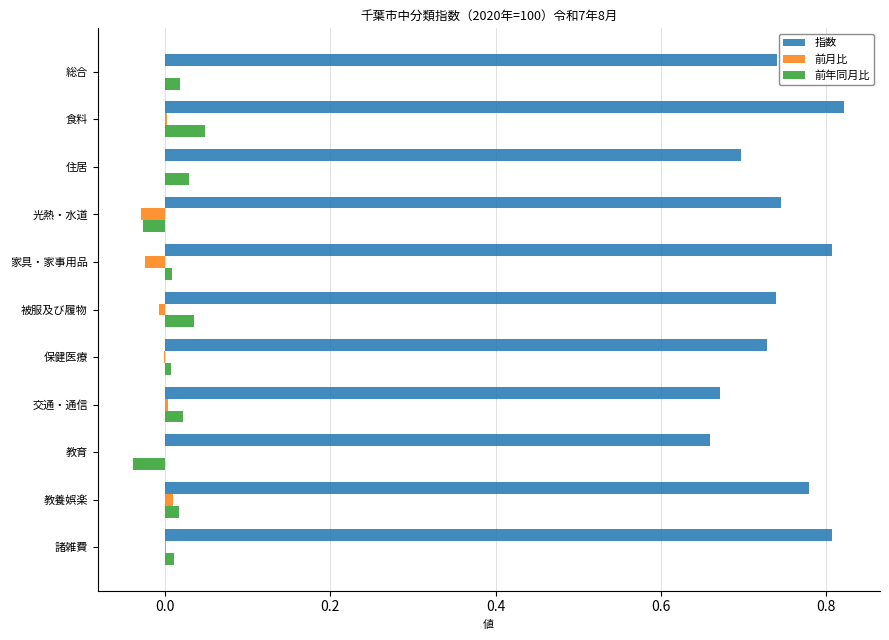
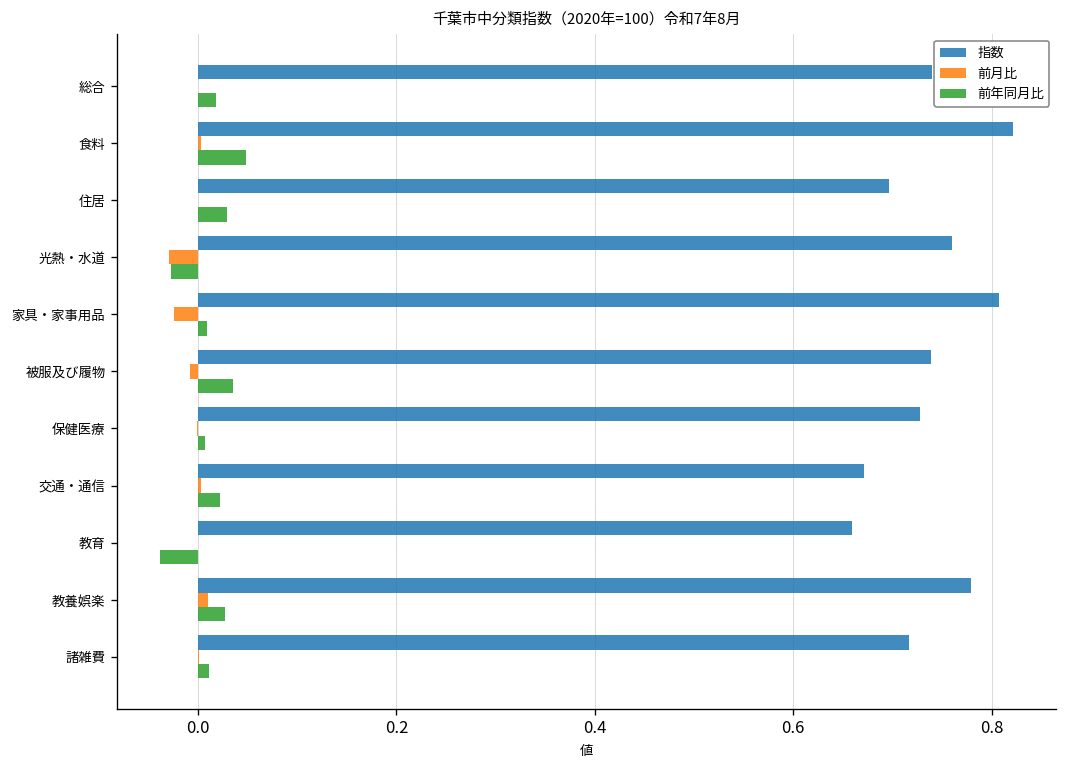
  {
    "指数": {
      "総合": 0.74,
      "食料": 0.82,
      "住居": 0.70,
-     "光熱・水道": 0.74,
+     "光熱・水道": 0.76,
      "家具・家事用品": 0.81,
      "被服及び履物": 0.74,
      "保健医療": 0.73,
      "交通・通信": 0.67,
      "教育": 0.66,
      "教養娯楽": 0.78,
-     "諸雑費": 0.81
+     "諸雑費": 0.72
    },
    "前月比": {
      "総合": 0.00,
      "住居": 0.00,
      "光熱・水道": -0.03,
      "家具・家事用品": -0.02,
      "被服及び履物": -0.01,
      "交通・通信": 0.00,
      "教育": 0.00,
      "教養娯楽": 0.01
    },
    "前年同月比": {
      "総合": 0.02,
      "食料": 0.05,
      "住居": 0.03,
      "光熱・水道": -0.03,
      "家具・家事用品": 0.01,
      "被服及び履物": 0.03,
      "保健医療": 0.01,
      "交通・通信": 0.02,
      "教育": -0.04,
-     "教養娯楽": 0.02,
+     "教養娯楽": 0.03,
      "諸雑費": 0.01
    }
  }
